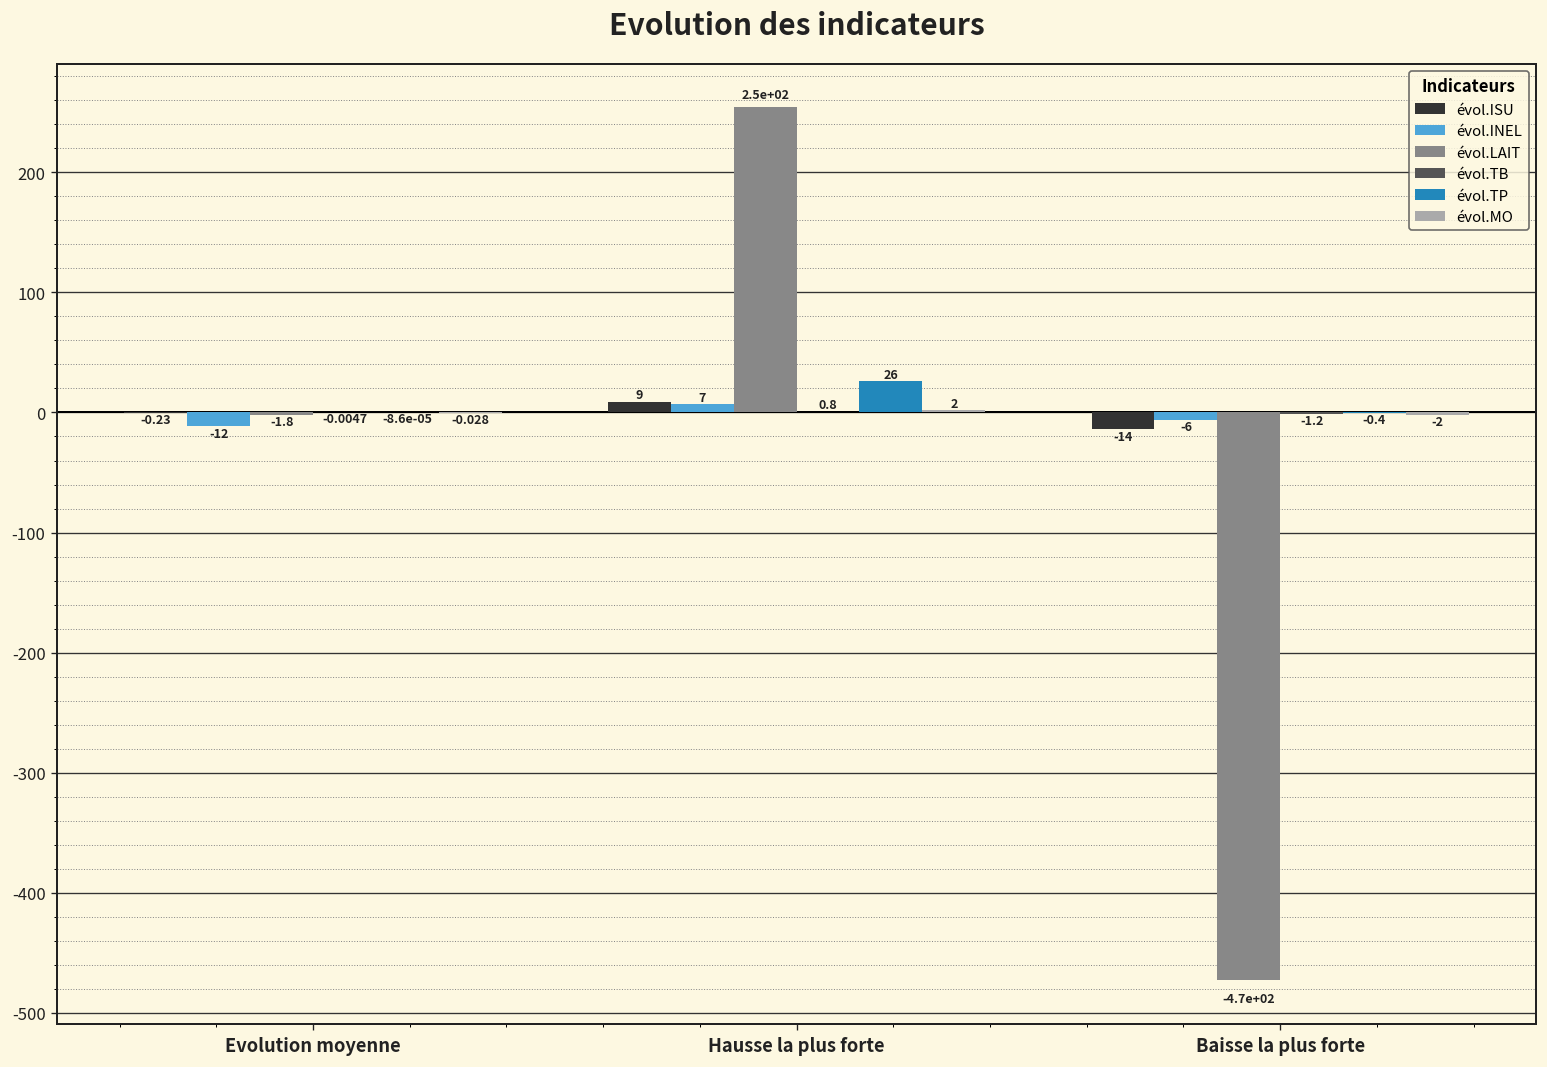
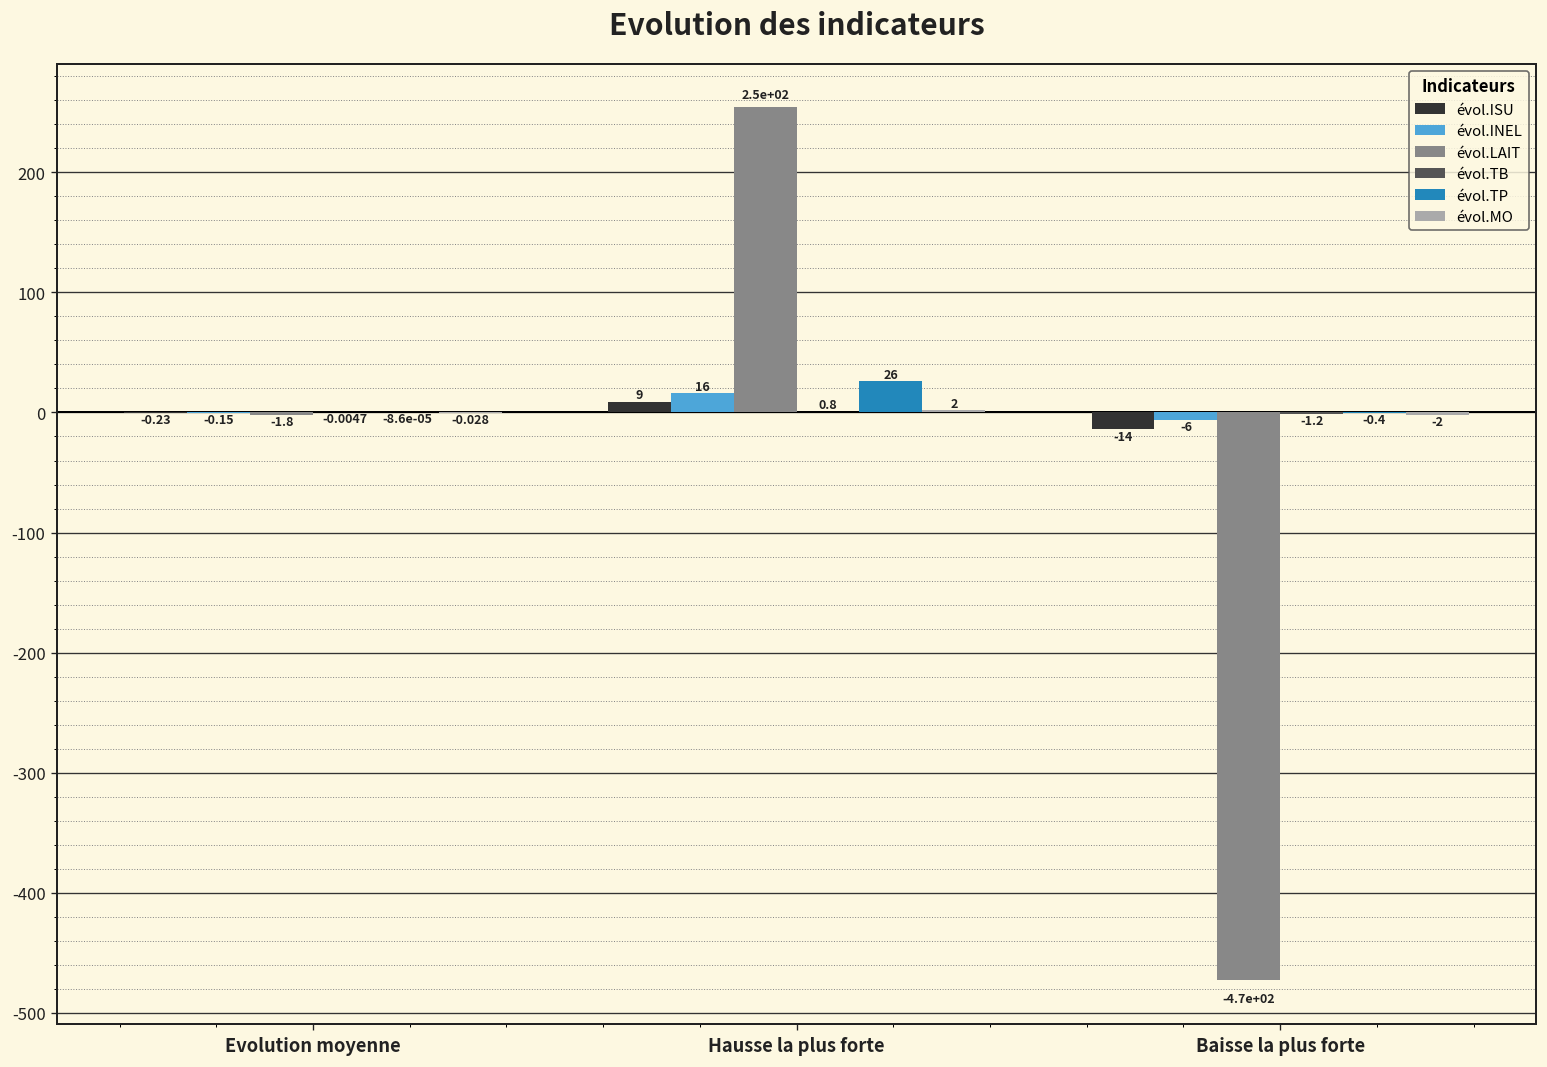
  {
    "évol.INEL": {
-     "Evolution moyenne": "-12",
-     "Hausse la plus forte": "7",
+     "Evolution moyenne": "-0.15",
+     "Hausse la plus forte": "16",
      "Baisse la plus forte": "-6"
    },
    "évol.TP": {
      "Evolution moyenne": "-8.6e-05",
      "Hausse la plus forte": "26",
      "Baisse la plus forte": "-0.4"
    }
  }
